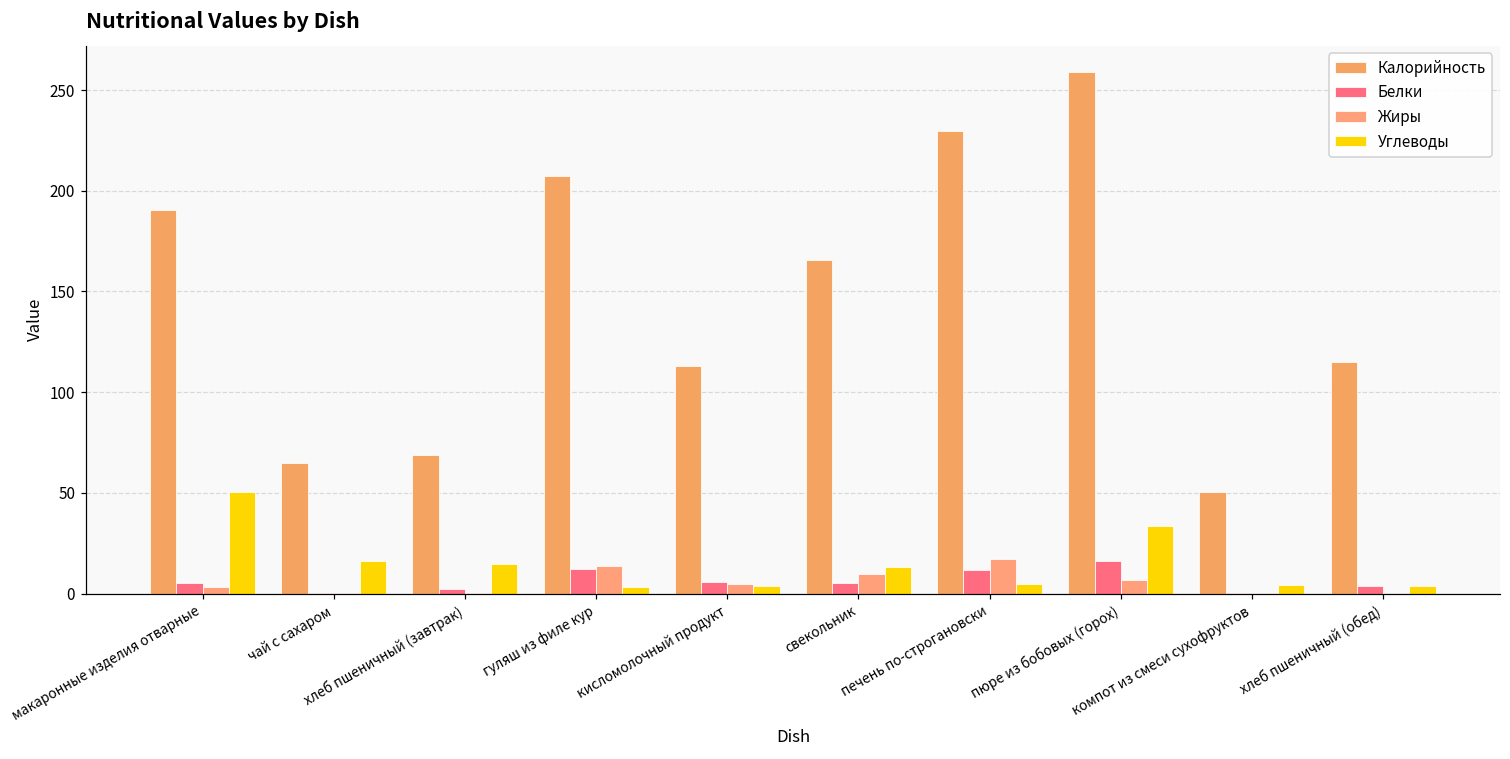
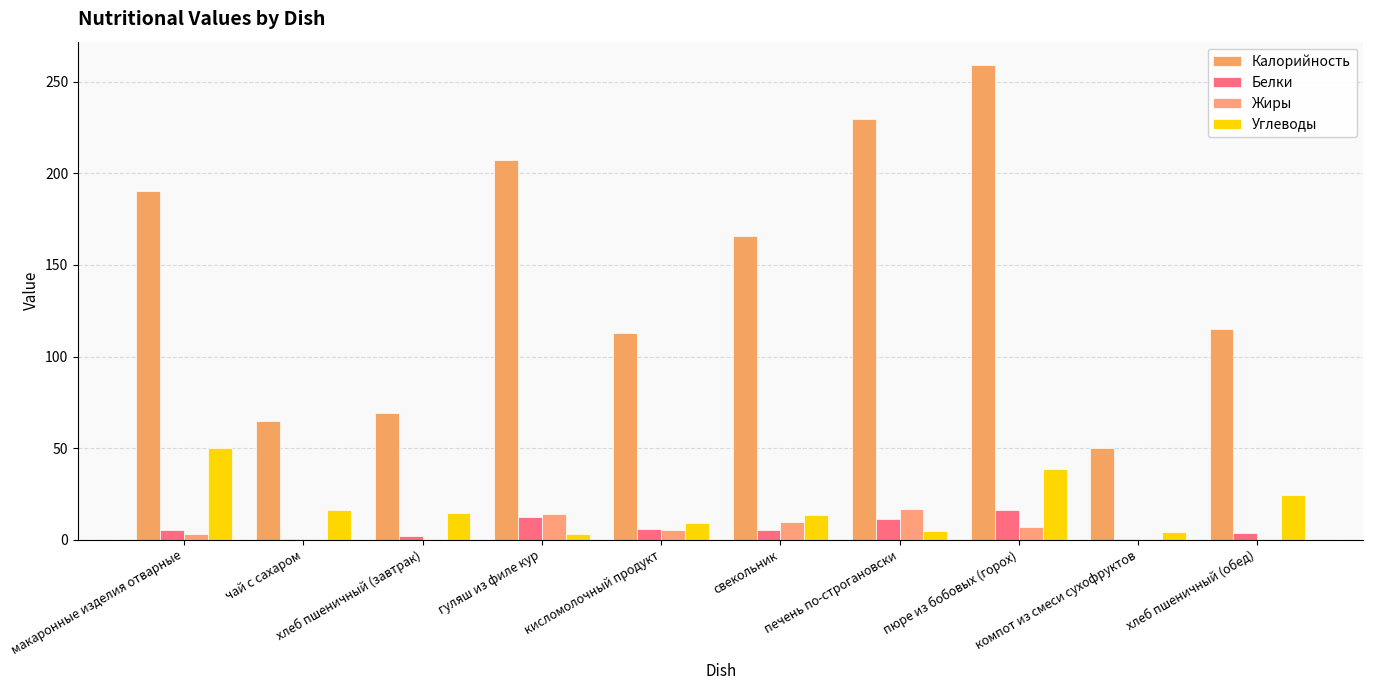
  {
    "Углеводы": {
      "макаронные изделия отварные": 50,
      "чай с сахаром": 16,
      "хлеб пшеничный (завтрак)": 15,
      "гуляш из филе кур": 3,
-     "кисломолочный продукт": 4,
+     "кисломолочный продукт": 9,
      "свекольник": 13,
      "печень по-строгановски": 5,
-     "пюре из бобовых (горох)": 33,
+     "пюре из бобовых (горох)": 39,
      "компот из смеси сухофруктов": 4,
-     "хлеб пшеничный (обед)": 4
+     "хлеб пшеничный (обед)": 24
    }
  }
